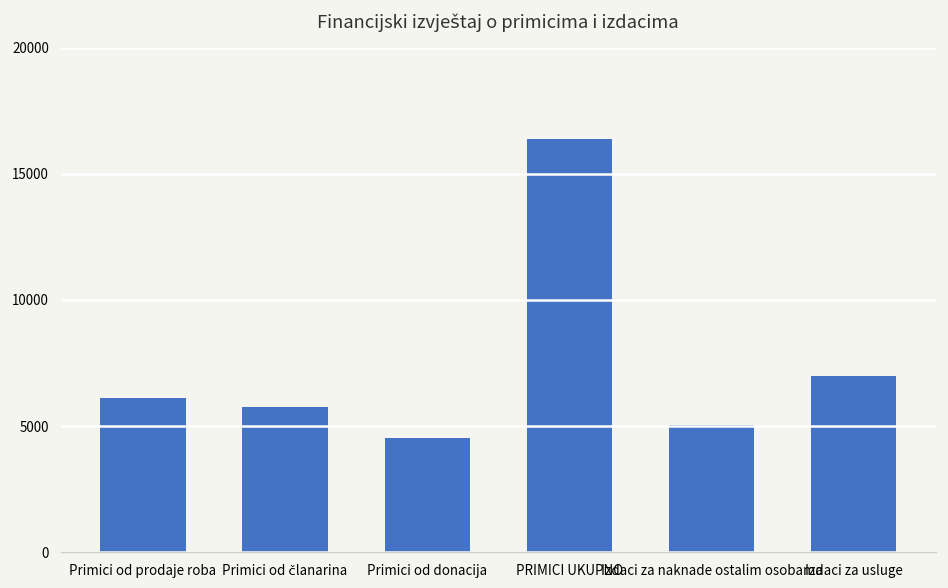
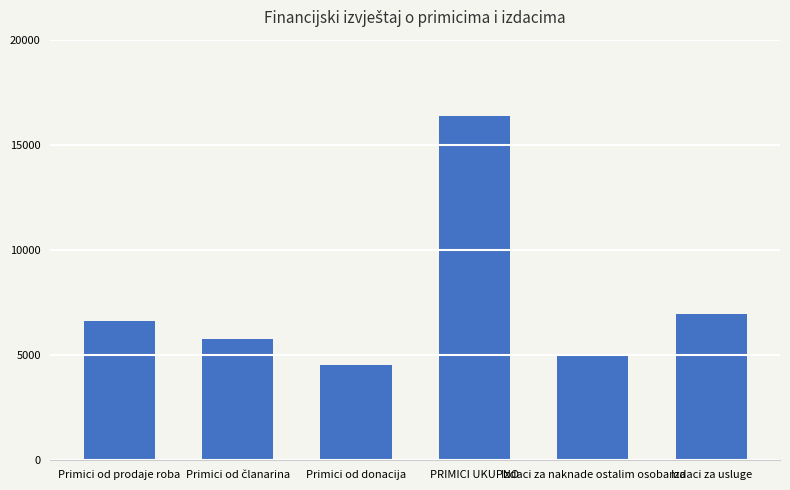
  {
-   "Primici od prodaje roba": 6100,
+   "Primici od prodaje roba": 6600,
    "Primici od članarina": 5800,
    "Primici od donacija": 4500,
    "Izdaci za naknade ostalim osobama": 5100
  }
